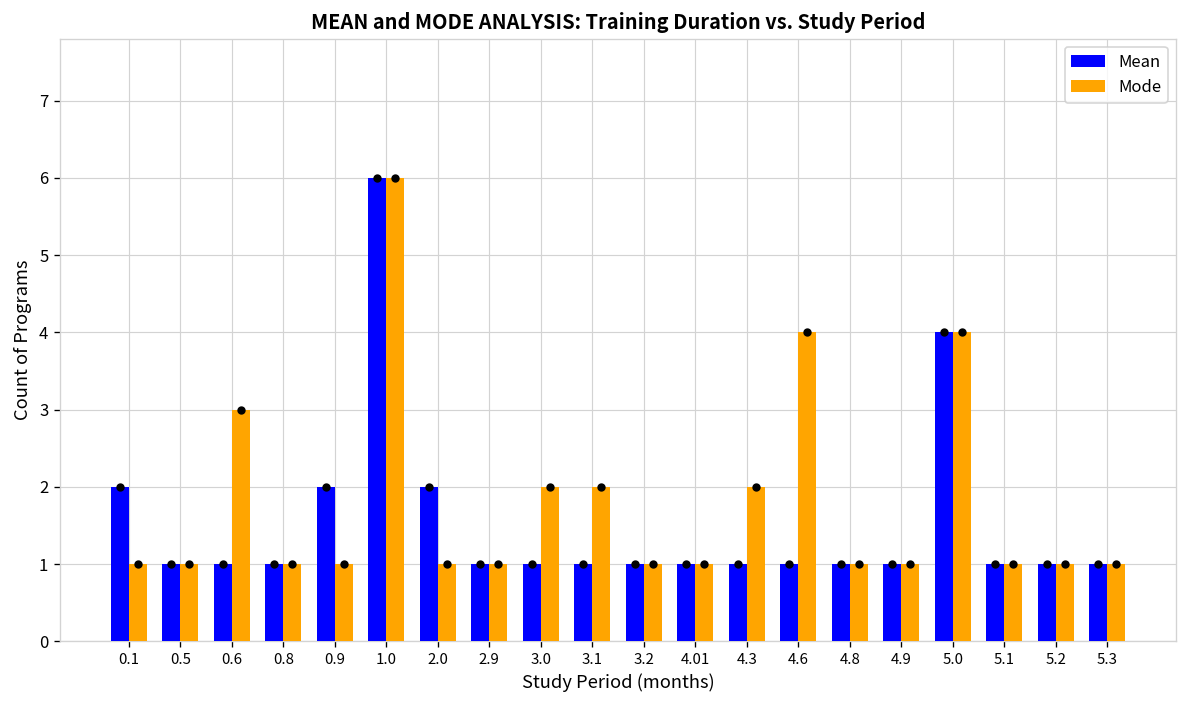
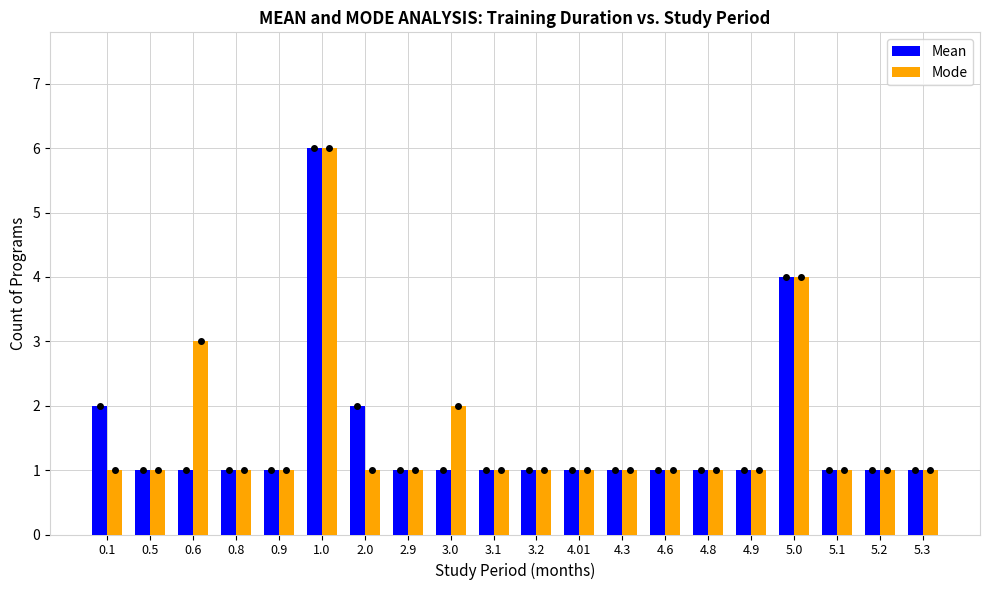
  {
    "Mean": {
      "0.1": 2,
      "0.5": 1,
      "0.6": 1,
      "0.8": 1,
-     "0.9": 2,
+     "0.9": 1,
      "1.0": 6,
      "2.0": 2,
      "2.9": 1,
      "3.0": 1,
      "3.1": 1,
      "3.2": 1,
      "4.01": 1,
      "4.3": 1,
      "4.6": 1,
      "4.8": 1,
      "4.9": 1,
      "5.0": 4,
      "5.1": 1,
      "5.2": 1,
      "5.3": 1
    },
    "Mode": {
      "0.1": 1,
      "0.5": 1,
      "0.6": 3,
      "0.8": 1,
      "0.9": 1,
      "1.0": 6,
      "2.0": 1,
      "2.9": 1,
      "3.0": 2,
-     "3.1": 2,
+     "3.1": 1,
      "3.2": 1,
      "4.01": 1,
-     "4.3": 2,
-     "4.6": 4,
+     "4.3": 1,
+     "4.6": 1,
      "4.8": 1,
      "4.9": 1,
      "5.0": 4,
      "5.1": 1,
      "5.2": 1,
      "5.3": 1
    }
  }
